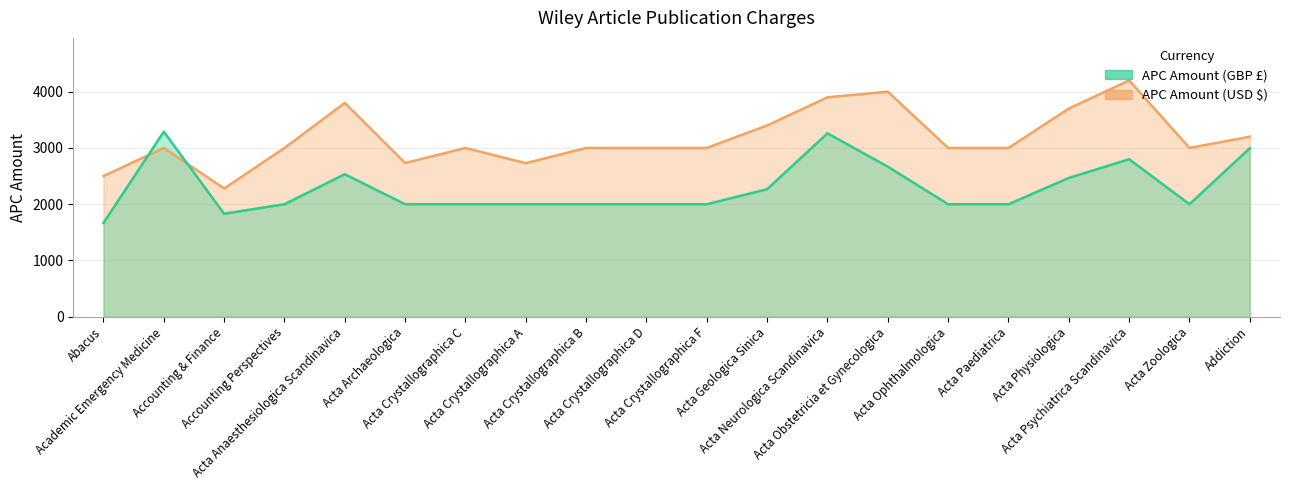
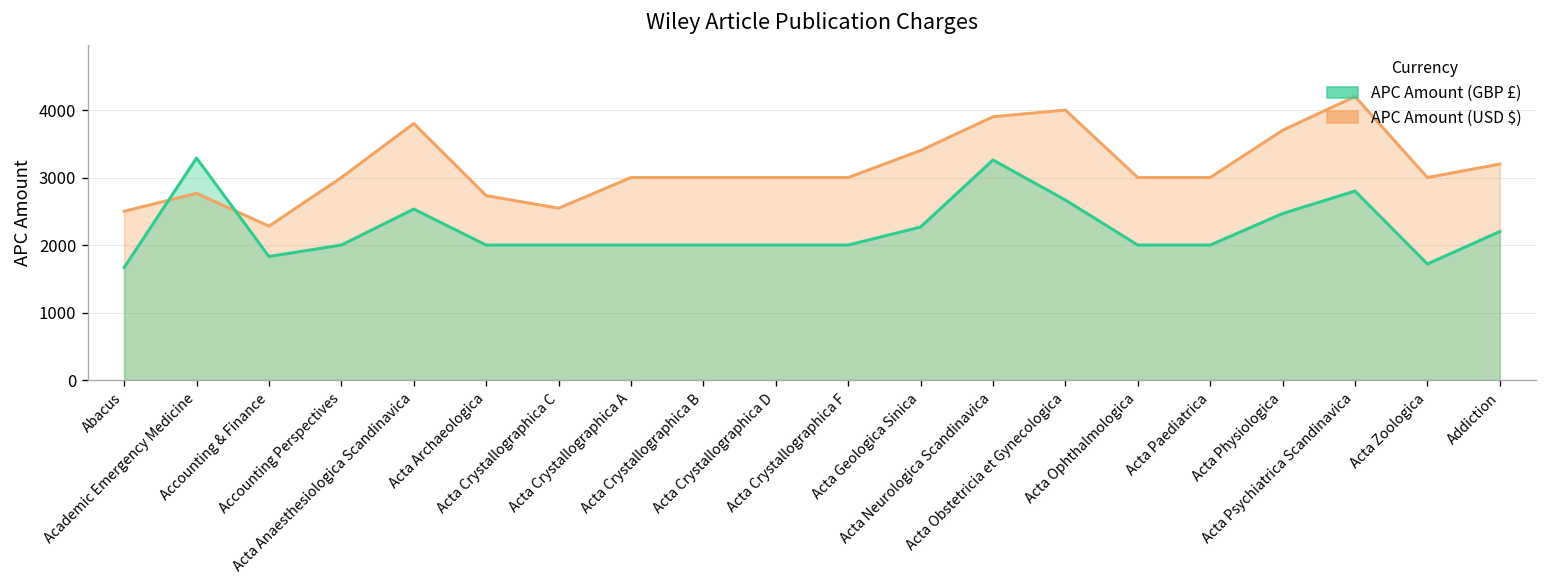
  {
    "APC Amount (USD $)": {
      "Abacus": 2500,
-     "Academic Emergency Medicine": 3000,
+     "Academic Emergency Medicine": 2800,
      "Accounting & Finance": 2300,
      "Accounting Perspectives": 3000,
      "Acta Anaesthesiologica Scandinavica": 3800,
      "Acta Archaeologica": 2700,
-     "Acta Crystallographica C": 3000,
-     "Acta Crystallographica A": 2700,
+     "Acta Crystallographica C": 2500,
+     "Acta Crystallographica A": 3000,
      "Acta Crystallographica B": 3000,
      "Acta Crystallographica D": 3000,
      "Acta Crystallographica F": 3000,
      "Acta Geologica Sinica": 3400,
      "Acta Neurologica Scandinavica": 3900,
      "Acta Obstetricia et Gynecologica": 4000,
      "Acta Ophthalmologica": 3000,
      "Acta Paediatrica": 3000,
      "Acta Physiologica": 3700,
      "Acta Psychiatrica Scandinavica": 4200,
      "Acta Zoologica": 3000,
      "Addiction": 3200
    },
    "APC Amount (GBP £)": {
      "Abacus": 1700,
      "Academic Emergency Medicine": 3300,
      "Accounting & Finance": 1800,
      "Accounting Perspectives": 2000,
      "Acta Anaesthesiologica Scandinavica": 2500,
      "Acta Archaeologica": 2000,
      "Acta Crystallographica C": 2000,
      "Acta Crystallographica A": 2000,
      "Acta Crystallographica B": 2000,
      "Acta Crystallographica D": 2000,
      "Acta Crystallographica F": 2000,
      "Acta Geologica Sinica": 2300,
      "Acta Neurologica Scandinavica": 3300,
      "Acta Obstetricia et Gynecologica": 2700,
      "Acta Ophthalmologica": 2000,
      "Acta Paediatrica": 2000,
      "Acta Physiologica": 2500,
      "Acta Psychiatrica Scandinavica": 2800,
-     "Acta Zoologica": 2000,
-     "Addiction": 3000
+     "Acta Zoologica": 1700,
+     "Addiction": 2200
    }
  }
